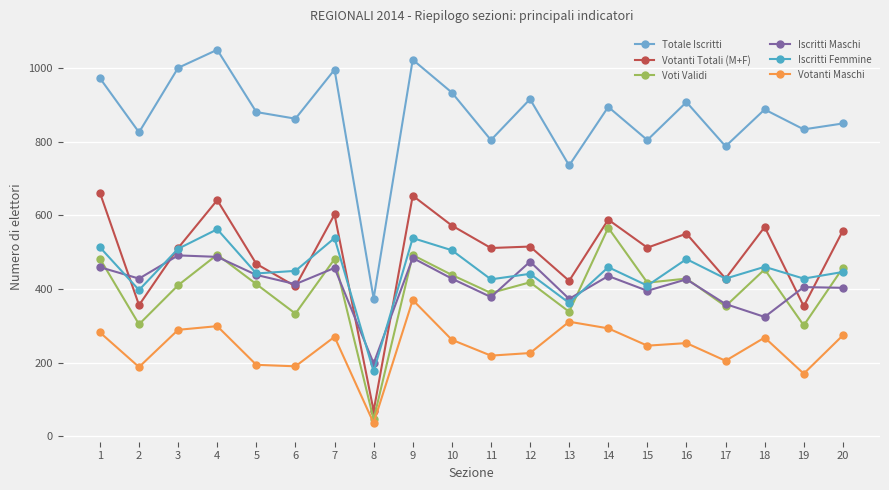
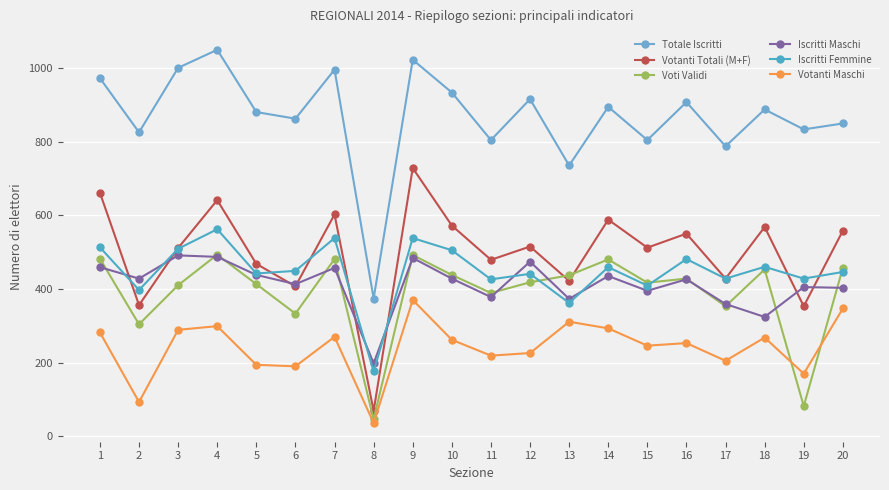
  {
    "Votanti Totali (M+F)": {
      "1": 660,
      "2": 360,
      "4": 640,
      "5": 470,
      "7": 600,
      "8": 70,
-     "9": 650,
+     "9": 730,
      "10": 570,
-     "11": 510,
+     "11": 480,
      "12": 520,
      "13": 420,
      "14": 590,
      "15": 510,
      "16": 550,
      "18": 570,
      "19": 350,
      "20": 560
    },
    "Voti Validi": {
      "1": 480,
      "2": 300,
      "3": 410,
      "5": 410,
      "6": 330,
      "7": 480,
      "8": 50,
      "9": 490,
      "10": 440,
      "11": 390,
      "12": 420,
-     "13": 340,
-     "14": 570,
+     "13": 440,
+     "14": 480,
      "15": 420,
      "18": 450,
-     "19": 300,
+     "19": 80,
      "20": 460
    },
    "Iscritti Maschi": {
      "1": 460,
      "2": 430,
      "3": 490,
      "7": 460,
      "8": 200,
      "9": 480,
      "10": 430,
      "11": 380,
      "12": 470,
      "13": 370,
      "14": 440,
      "15": 400,
      "18": 320,
      "19": 410,
      "20": 400
    },
    "Votanti Maschi": {
      "1": 280,
-     "2": 190,
+     "2": 90,
      "3": 290,
      "4": 300,
      "5": 190,
      "6": 190,
      "7": 270,
      "8": 40,
      "9": 370,
      "10": 260,
      "11": 220,
      "12": 230,
      "13": 310,
      "14": 290,
      "15": 250,
      "16": 250,
      "17": 210,
      "18": 270,
      "19": 170,
-     "20": 270
+     "20": 350
    }
  }
